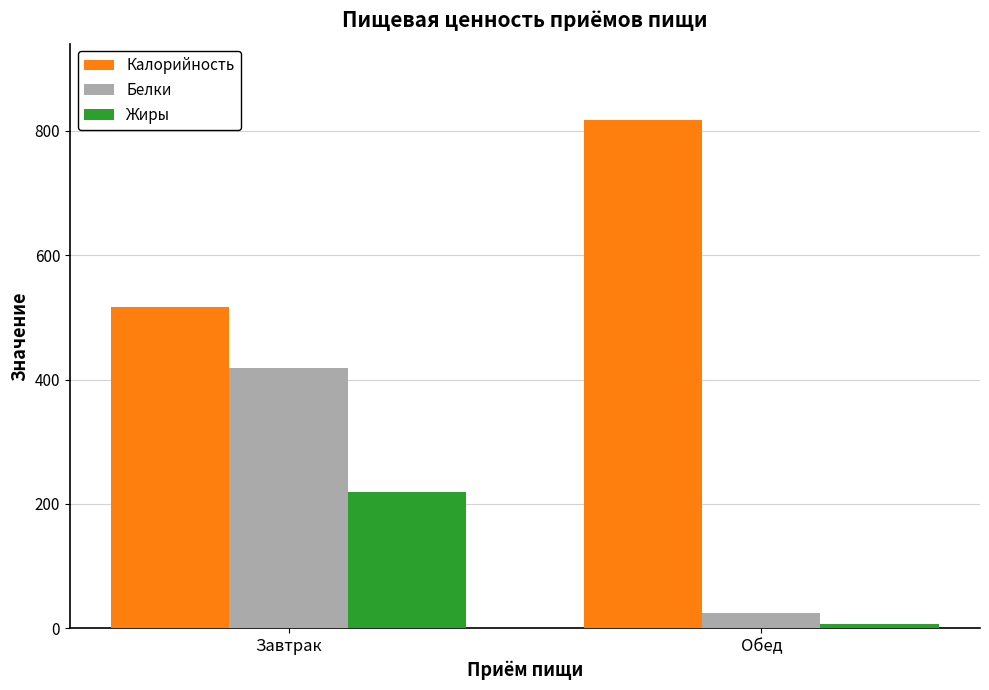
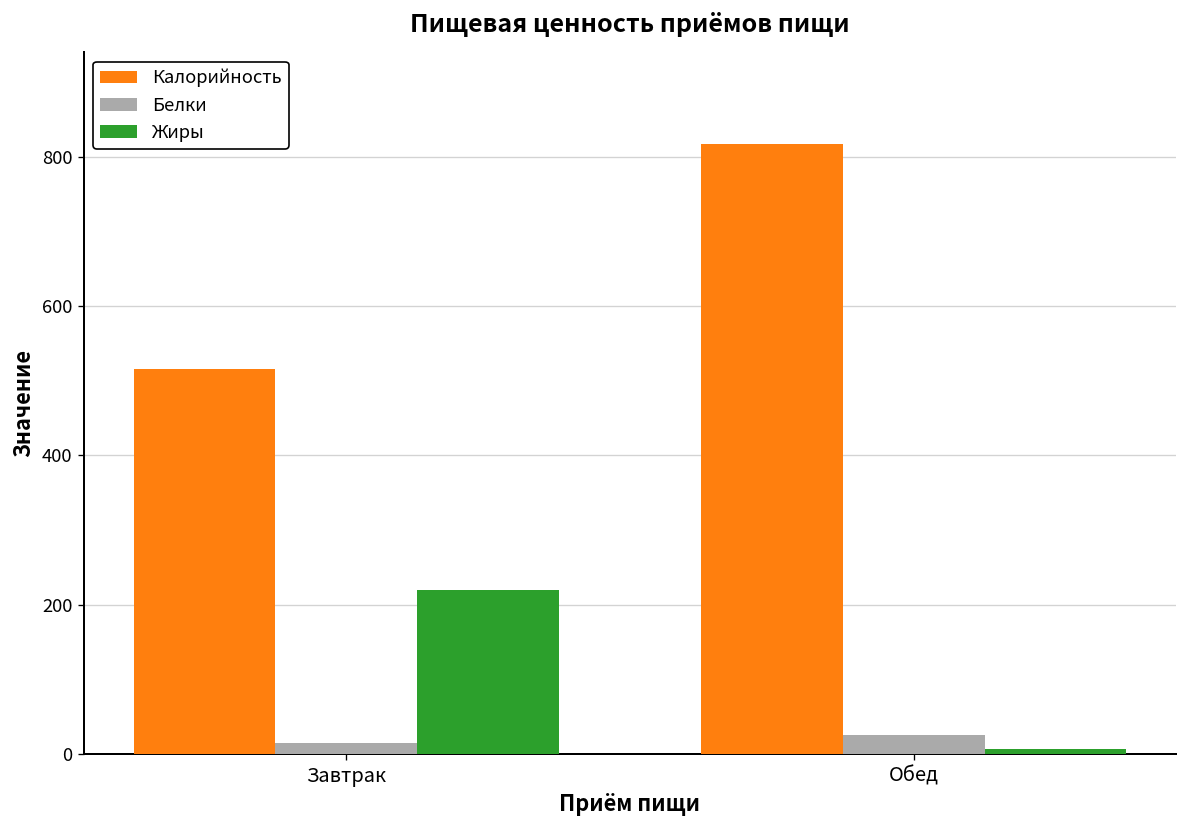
  {
    "Калорийность": {
      "Завтрак": 520,
      "Обед": 820
    },
    "Белки": {
-     "Завтрак": 420,
+     "Завтрак": 20,
      "Обед": 30
    },
    "Жиры": {
      "Завтрак": 220,
      "Обед": 10
    }
  }
